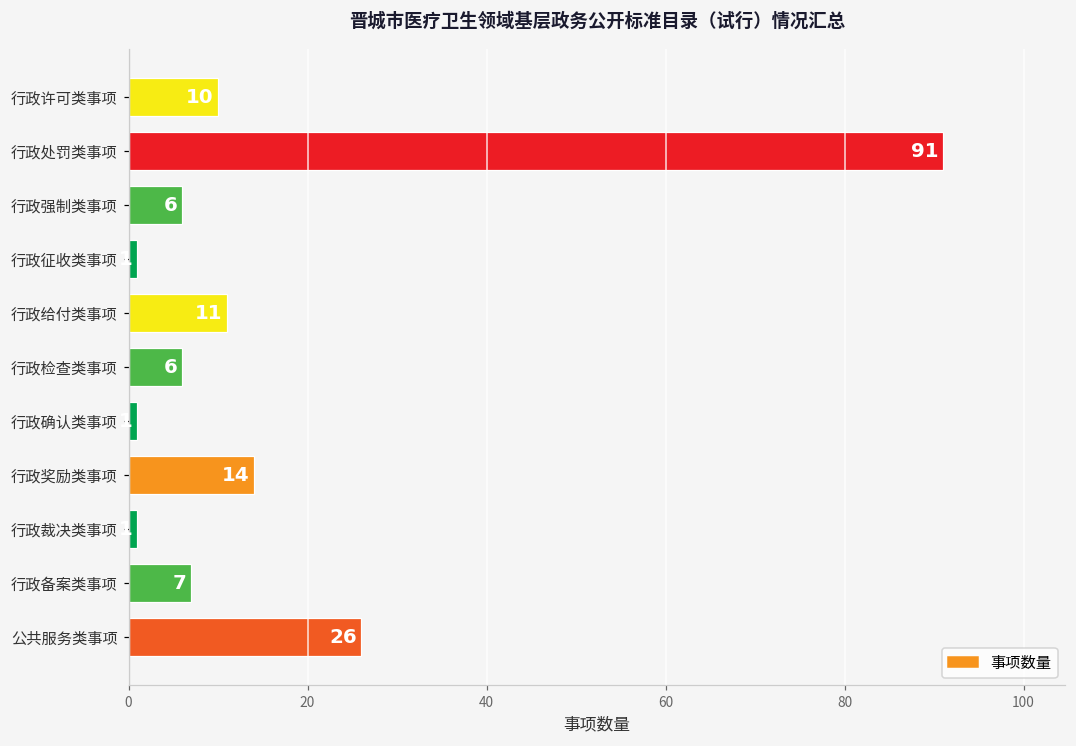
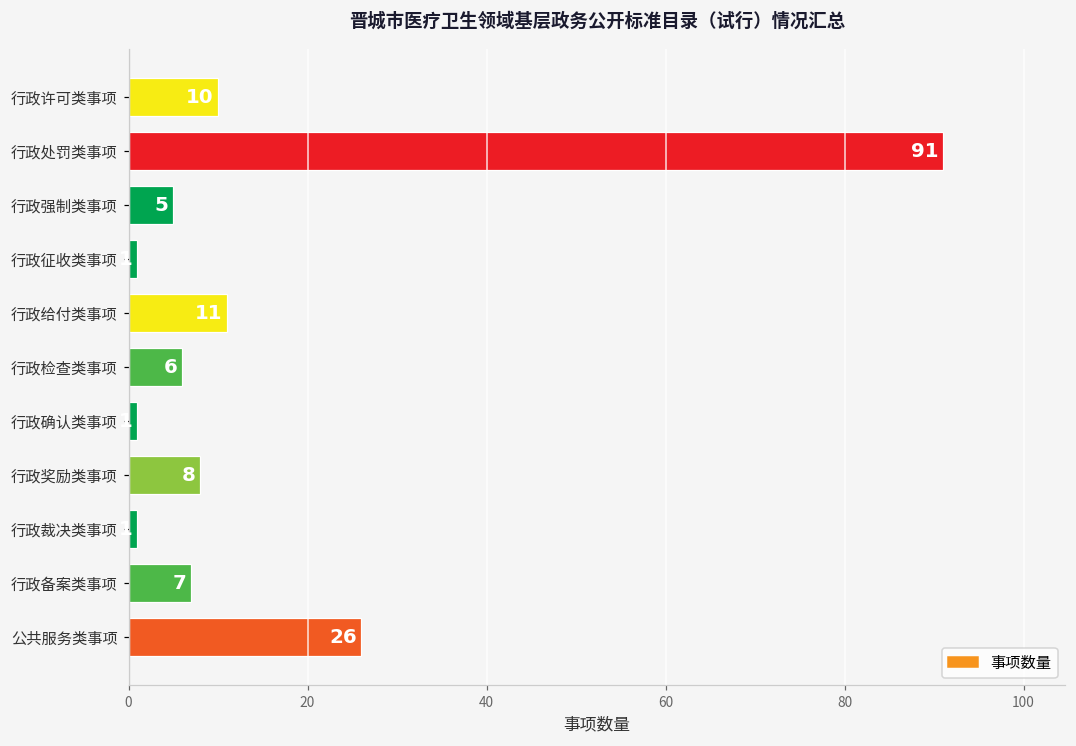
  {
    "行政许可类事项": 10,
    "行政处罚类事项": 91,
-   "行政强制类事项": 6,
+   "行政强制类事项": 5,
    "行政给付类事项": 11,
    "行政检查类事项": 6,
-   "行政奖励类事项": 14,
+   "行政奖励类事项": 8,
    "行政备案类事项": 7,
    "公共服务类事项": 26
  }
